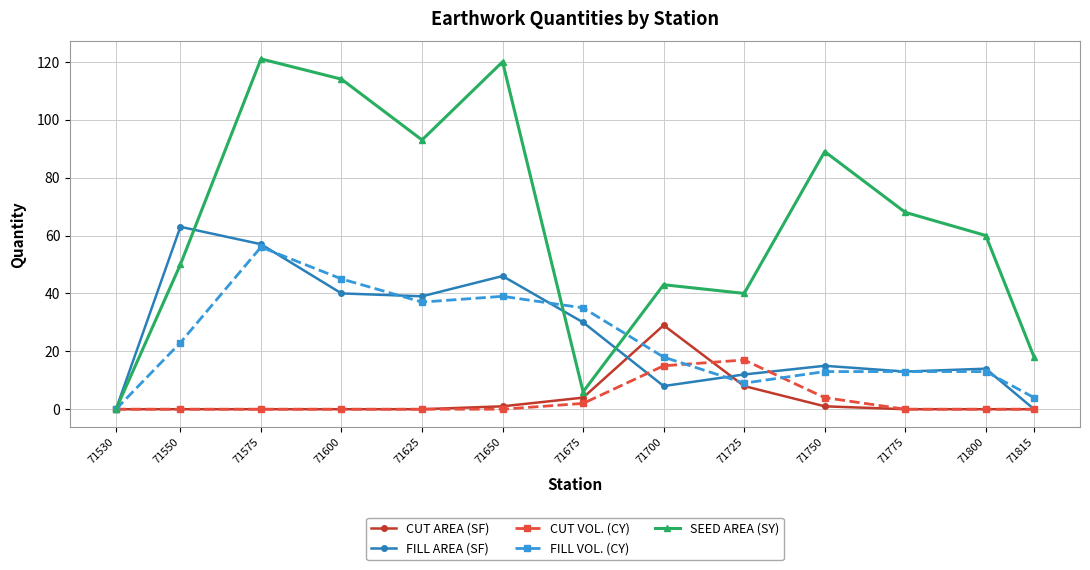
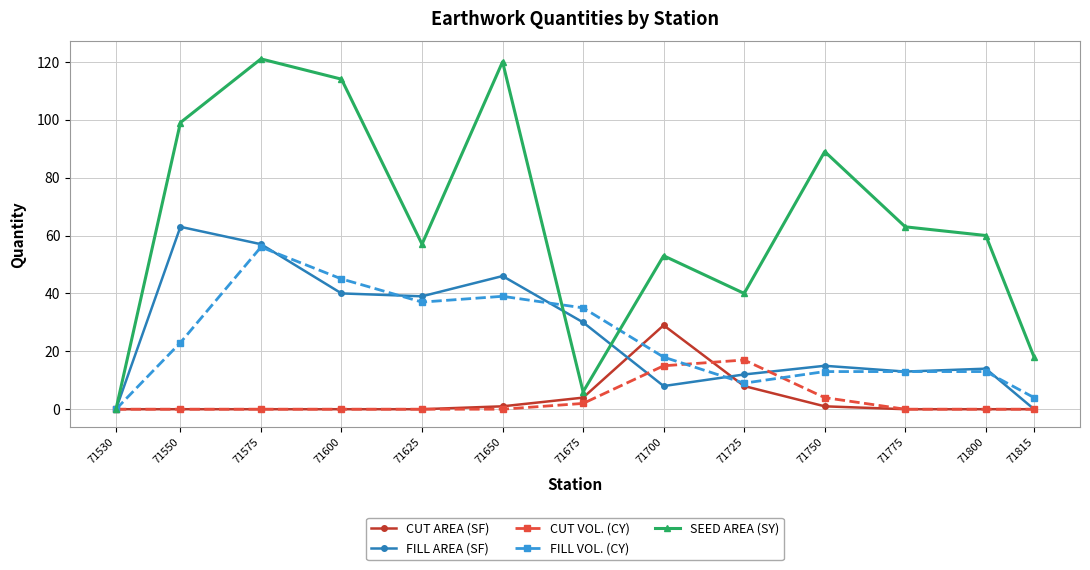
  {
    "SEED AREA (SY)": {
-     "71550": 50,
+     "71550": 99,
      "71575": 121,
      "71600": 114,
-     "71625": 93,
+     "71625": 57,
      "71650": 120,
      "71675": 6,
-     "71700": 43,
+     "71700": 53,
      "71725": 40,
      "71750": 89,
-     "71775": 68,
+     "71775": 63,
      "71800": 60,
      "71815": 18
    }
  }
